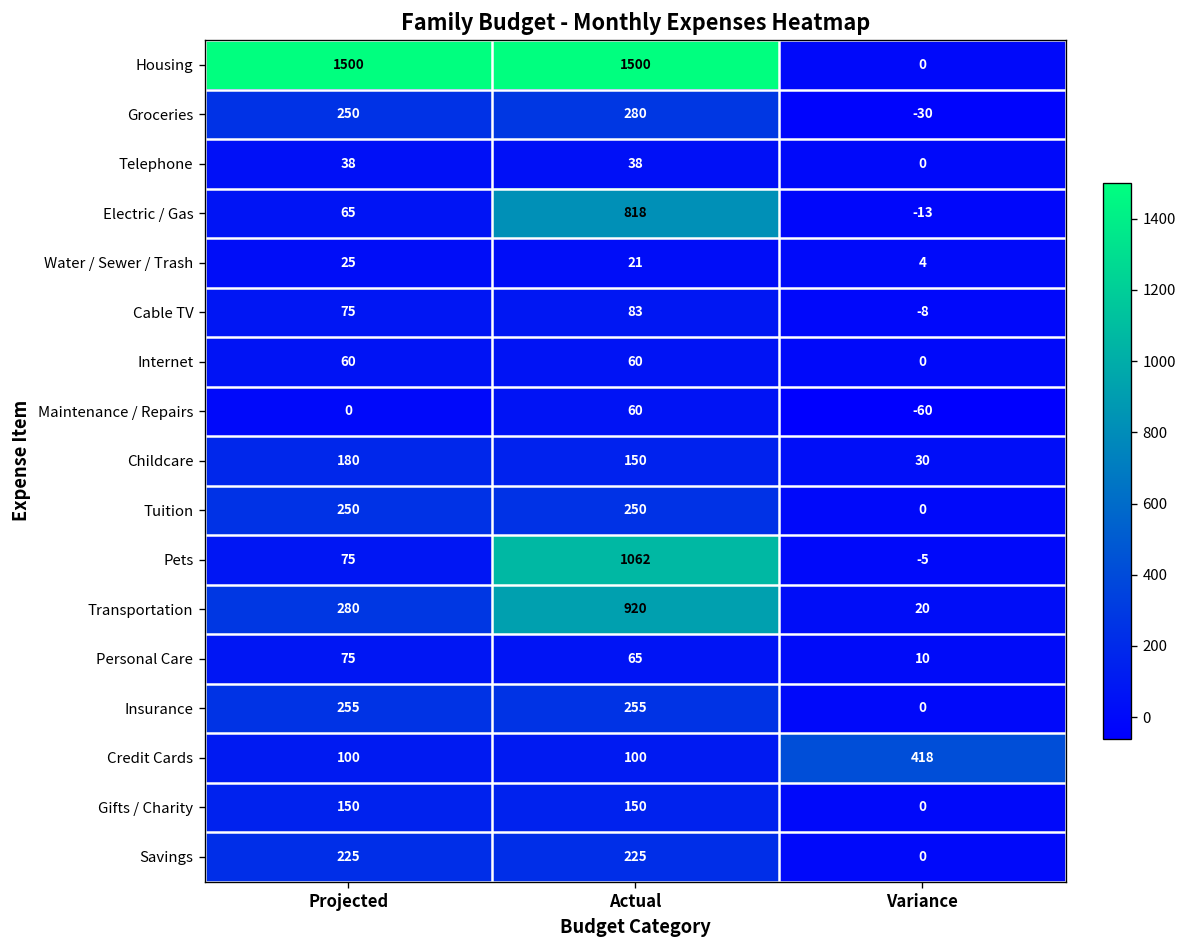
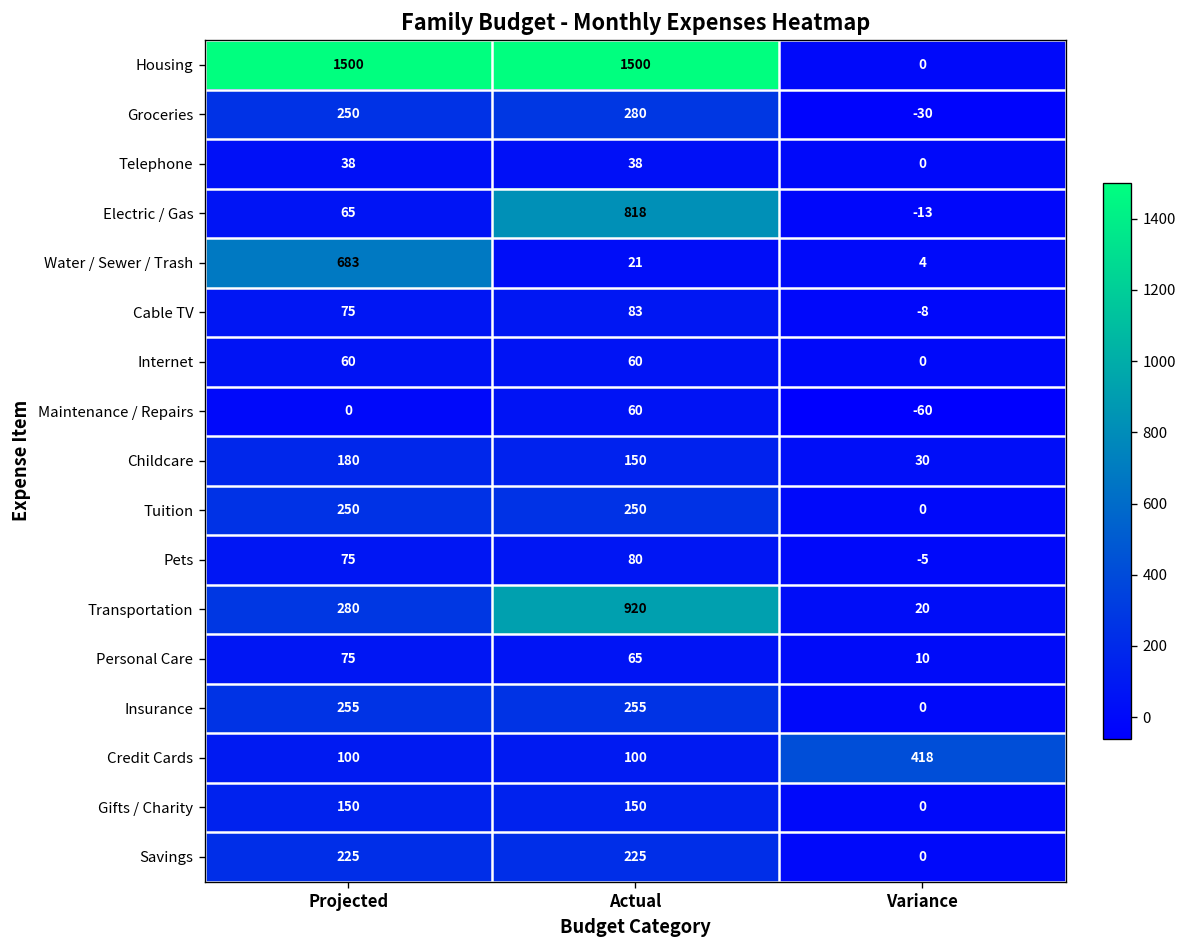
  {
    "Housing": {
      "Projected": 1500,
      "Actual": 1500,
      "Variance": 0
    },
    "Groceries": {
      "Projected": 250,
      "Actual": 280,
      "Variance": -30
    },
    "Telephone": {
      "Projected": 38,
      "Actual": 38,
      "Variance": 0
    },
    "Electric / Gas": {
      "Projected": 65,
      "Actual": 818,
      "Variance": -13
    },
    "Water / Sewer / Trash": {
-     "Projected": 25,
+     "Projected": 683,
      "Actual": 21,
      "Variance": 4
    },
    "Cable TV": {
      "Projected": 75,
      "Actual": 83,
      "Variance": -8
    },
    "Internet": {
      "Projected": 60,
      "Actual": 60,
      "Variance": 0
    },
    "Maintenance / Repairs": {
      "Projected": 0,
      "Actual": 60,
      "Variance": -60
    },
    "Childcare": {
      "Projected": 180,
      "Actual": 150,
      "Variance": 30
    },
    "Tuition": {
      "Projected": 250,
      "Actual": 250,
      "Variance": 0
    },
    "Pets": {
      "Projected": 75,
-     "Actual": 1062,
+     "Actual": 80,
      "Variance": -5
    },
    "Transportation": {
      "Projected": 280,
      "Actual": 920,
      "Variance": 20
    },
    "Personal Care": {
      "Projected": 75,
      "Actual": 65,
      "Variance": 10
    },
    "Insurance": {
      "Projected": 255,
      "Actual": 255,
      "Variance": 0
    },
    "Credit Cards": {
      "Projected": 100,
      "Actual": 100,
      "Variance": 418
    },
    "Gifts / Charity": {
      "Projected": 150,
      "Actual": 150,
      "Variance": 0
    },
    "Savings": {
      "Projected": 225,
      "Actual": 225,
      "Variance": 0
    }
  }
